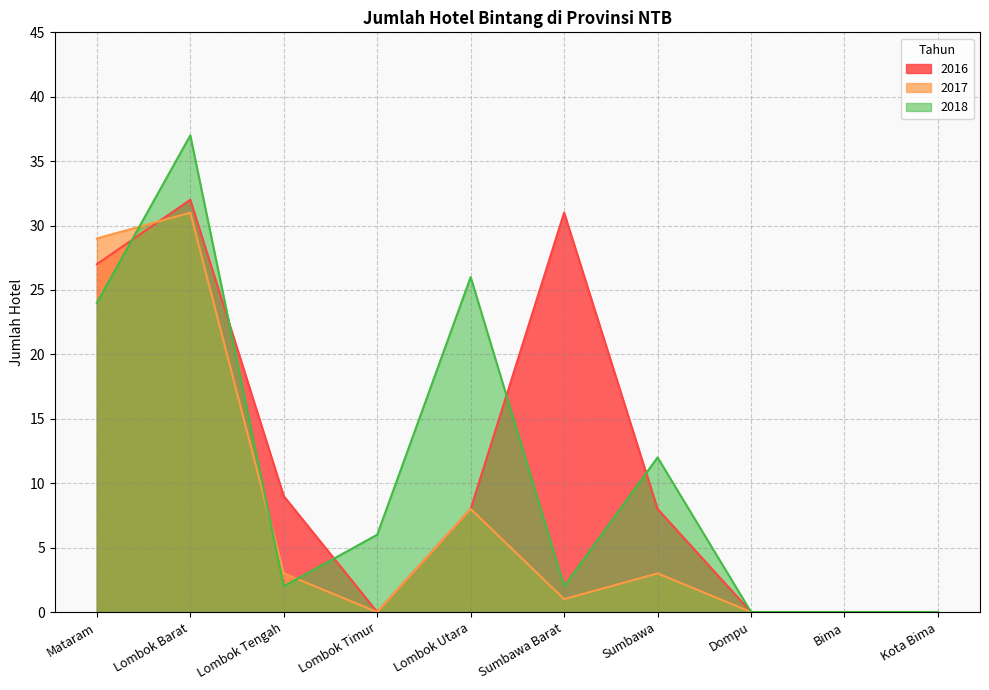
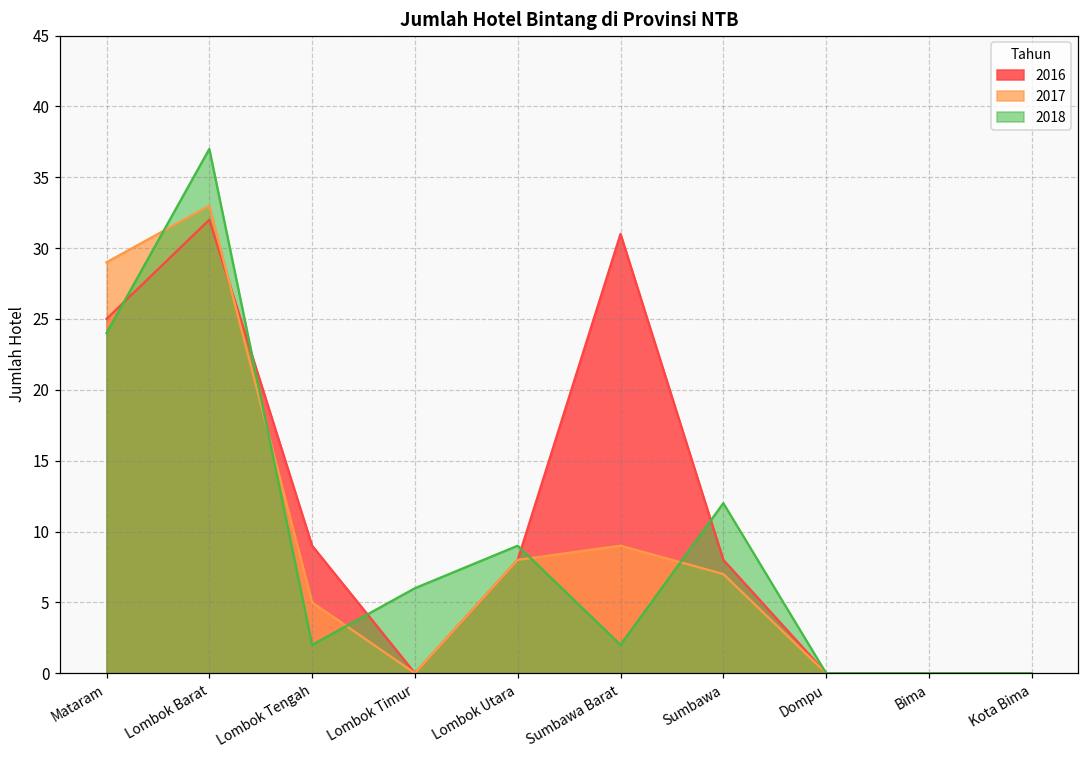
  {
    "2016": {
-     "Mataram": 27,
+     "Mataram": 25,
      "Lombok Barat": 32,
      "Lombok Tengah": 9,
      "Sumbawa Barat": 31,
      "Sumbawa": 8
    },
    "2017": {
      "Mataram": 29,
-     "Lombok Barat": 31,
-     "Lombok Tengah": 3,
-     "Sumbawa Barat": 1,
-     "Sumbawa": 3
+     "Lombok Barat": 33,
+     "Lombok Tengah": 5,
+     "Sumbawa Barat": 9,
+     "Sumbawa": 7
    },
    "2018": {
      "Mataram": 24,
      "Lombok Barat": 37,
      "Lombok Tengah": 2,
      "Lombok Timur": 6,
-     "Lombok Utara": 26,
+     "Lombok Utara": 9,
      "Sumbawa Barat": 2,
      "Sumbawa": 12
    }
  }
